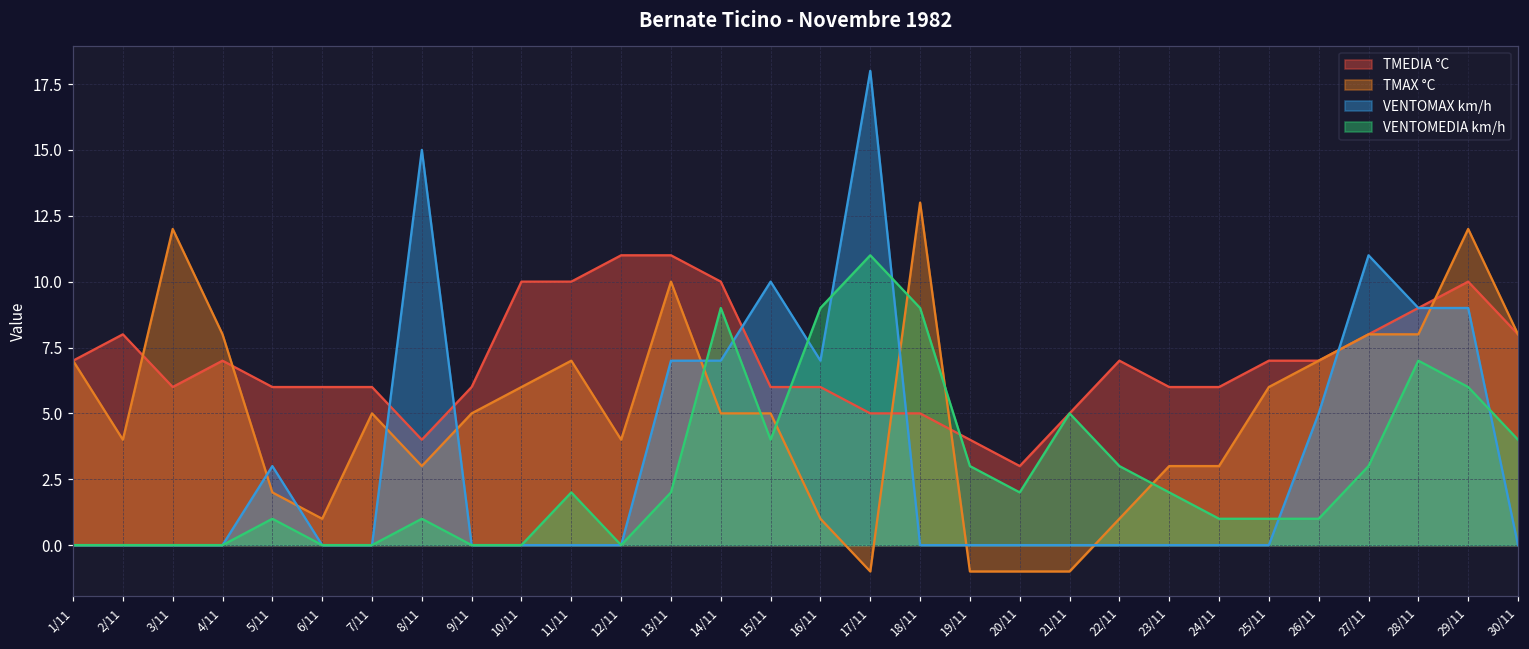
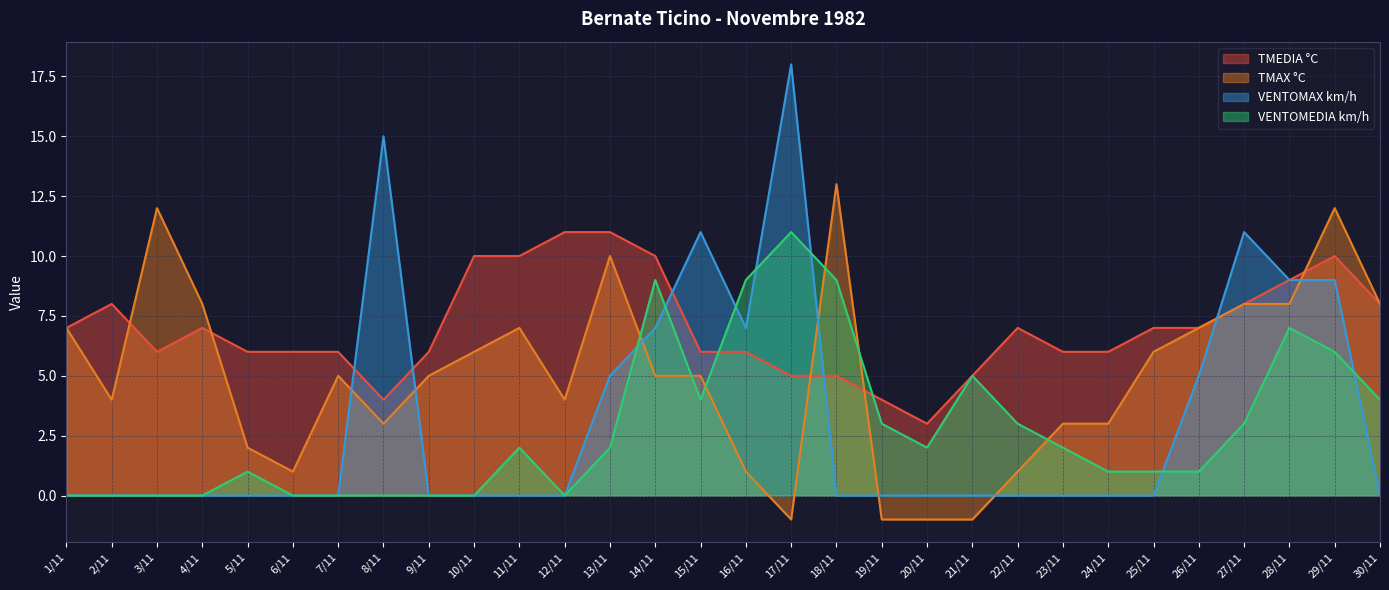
  {
    "VENTOMAX km/h": {
-     "5/11": 3,
+     "5/11": 0,
      "8/11": 15,
      "11/11": 0,
-     "13/11": 7,
+     "13/11": 5,
      "14/11": 7,
-     "15/11": 10,
+     "15/11": 11,
      "16/11": 7,
      "17/11": 18,
      "18/11": 0,
      "22/11": 0,
      "23/11": 0,
      "24/11": 0,
      "25/11": 0,
      "26/11": 5,
      "27/11": 11,
      "29/11": 9,
      "30/11": 0
    },
    "VENTOMEDIA km/h": {
      "5/11": 1,
-     "8/11": 1,
+     "8/11": 0,
      "11/11": 2,
      "13/11": 2,
      "14/11": 9,
      "15/11": 4,
      "16/11": 9,
      "17/11": 11,
      "18/11": 9,
      "19/11": 3,
      "20/11": 2,
      "22/11": 3,
      "23/11": 2,
      "24/11": 1,
      "25/11": 1,
      "26/11": 1,
      "27/11": 3,
      "28/11": 7,
      "29/11": 6,
      "30/11": 4
    }
  }
